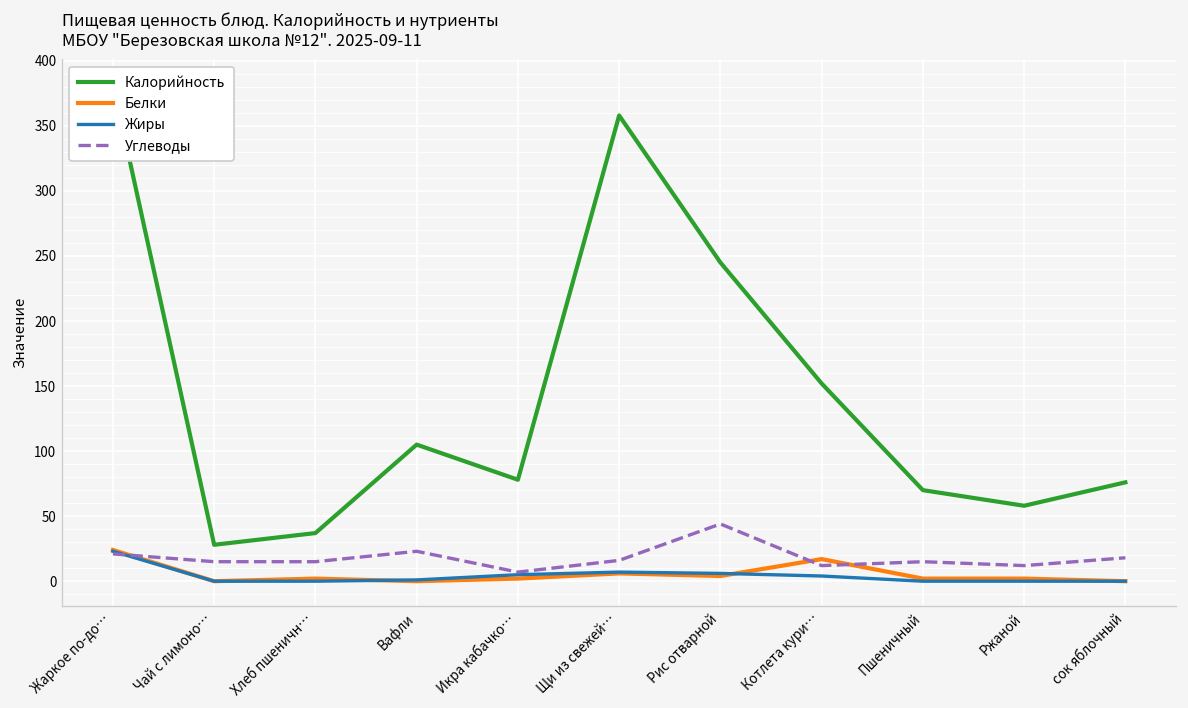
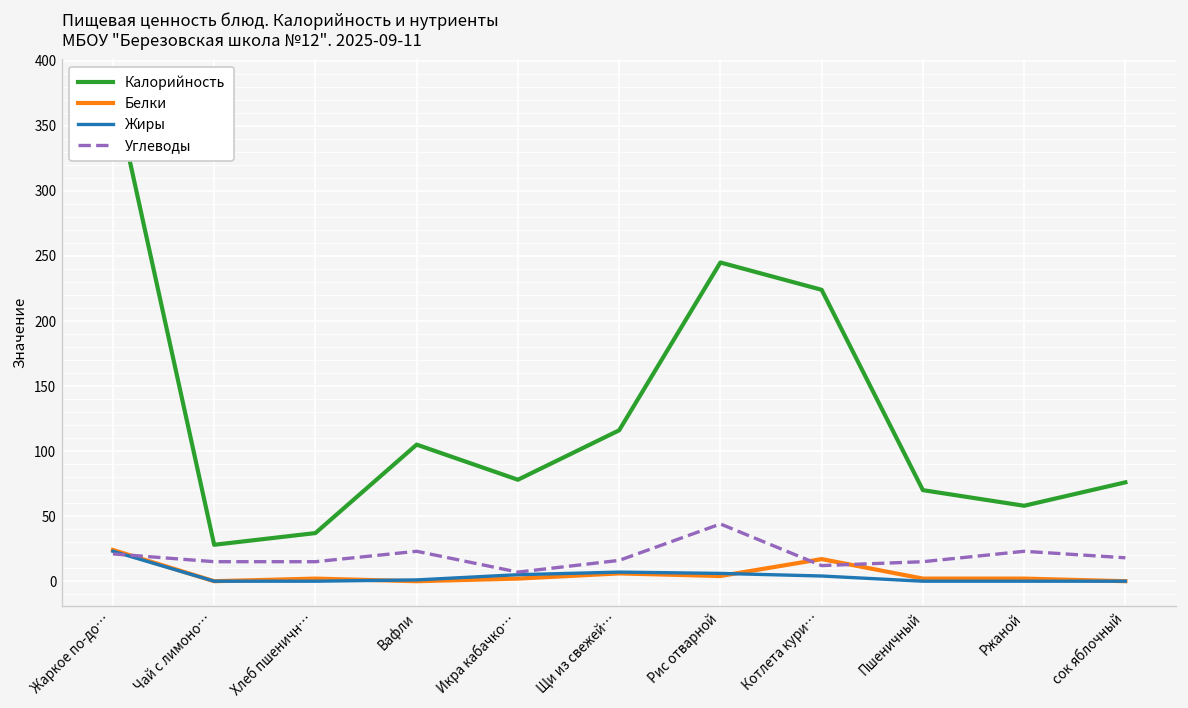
  {
    "Калорийность": {
      "Чай с лимоно…": 28,
      "Хлеб пшеничн…": 37,
      "Вафли": 105,
      "Икра кабачко…": 78,
-     "Щи из свежей…": 358,
+     "Щи из свежей…": 116,
      "Рис отварной": 245,
-     "Котлета кури…": 152,
+     "Котлета кури…": 224,
      "Пшеничный": 70,
      "Ржаной": 58,
      "сок яблочный": 76
    },
    "Белки": {
      "Икра кабачко…": 2,
      "Котлета кури…": 17
    },
    "Жиры": {
      "Котлета кури…": 4
    },
    "Углеводы": {
      "Чай с лимоно…": 15,
      "Хлеб пшеничн…": 15,
      "Вафли": 23,
      "Щи из свежей…": 16,
      "Рис отварной": 44,
      "Котлета кури…": 12,
      "Пшеничный": 15,
-     "Ржаной": 12,
+     "Ржаной": 23,
      "сок яблочный": 18
    }
  }
